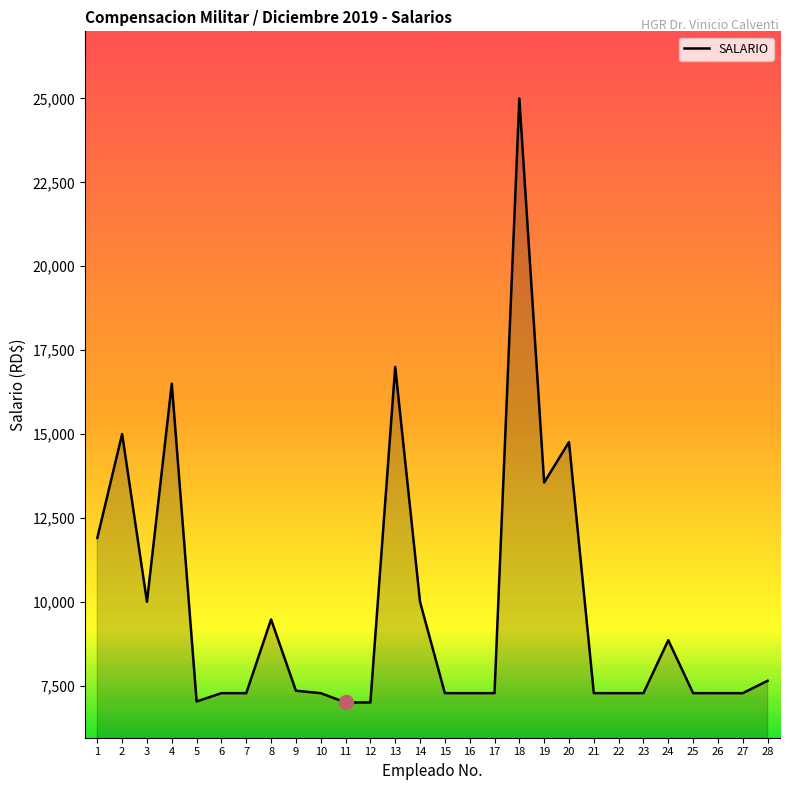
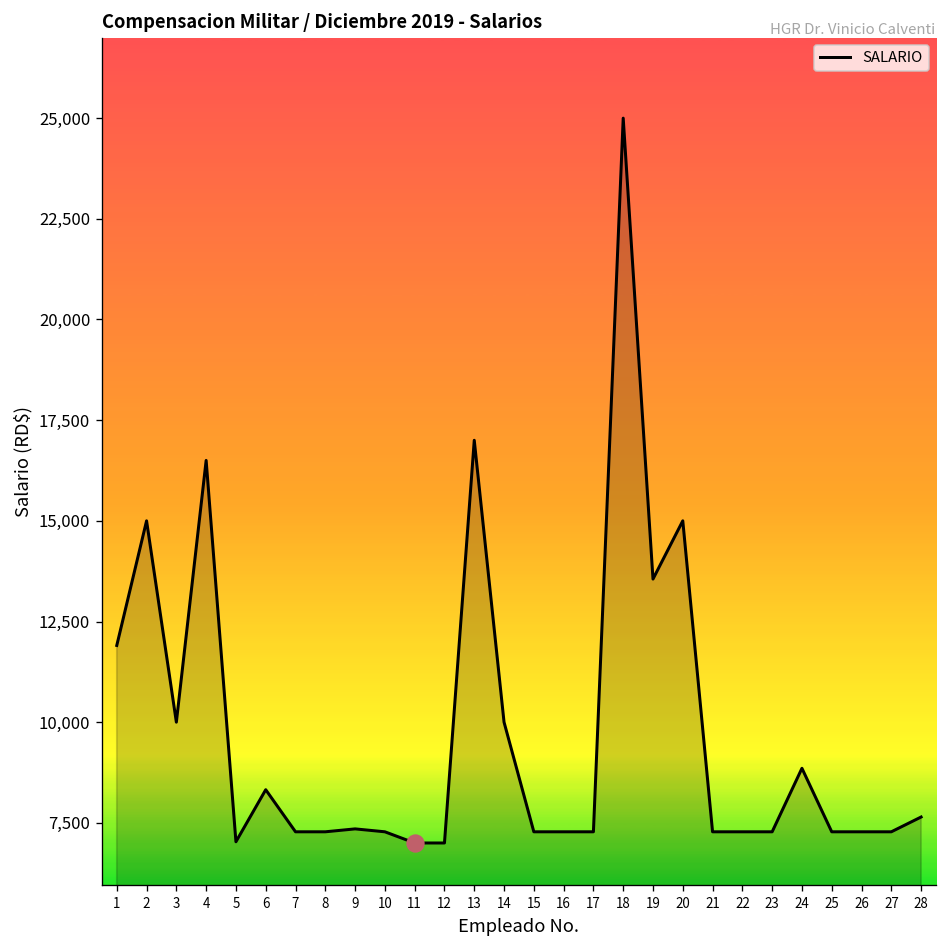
  {
    "SALARIO": {
      "1": "11,900",
      "2": "15,000",
      "3": "10,000",
      "4": "16,500",
      "5": "7,000",
-     "6": "7,300",
+     "6": "8,300",
      "7": "7,300",
-     "8": "9,500",
+     "8": "7,300",
      "9": "7,400",
      "10": "7,300",
      "12": "7,000",
      "13": "17,000",
      "14": "10,000",
      "15": "7,300",
      "16": "7,300",
      "17": "7,300",
      "18": "25,000",
      "19": "13,600",
-     "20": "14,800",
+     "20": "15,000",
      "21": "7,300",
      "22": "7,300",
      "23": "7,300",
      "24": "8,900",
      "25": "7,300",
      "26": "7,300",
      "27": "7,300",
      "28": "7,600"
    }
  }
